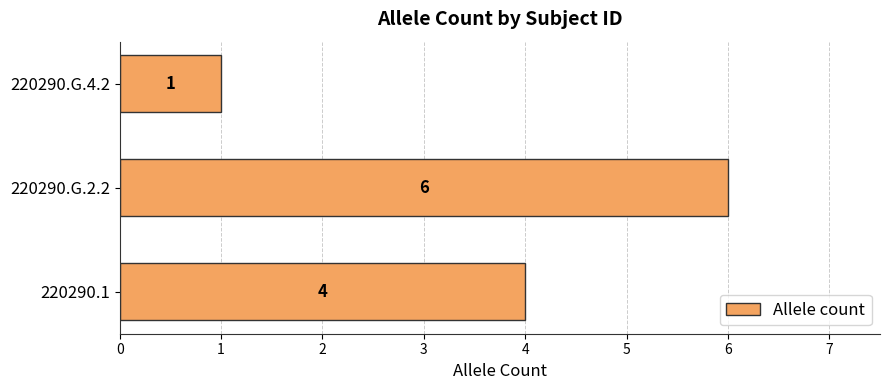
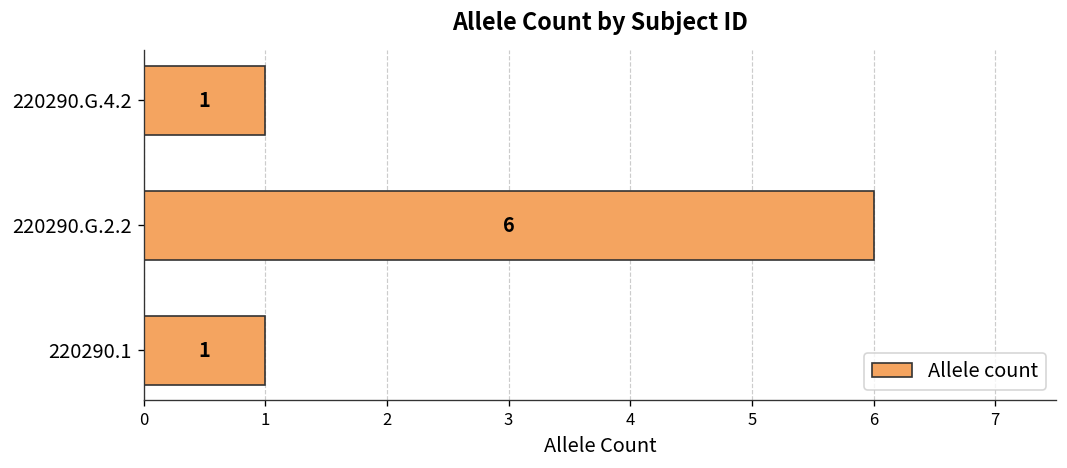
  {
    "220290.G.4.2": 1,
    "220290.G.2.2": 6,
-   "220290.1": 4
+   "220290.1": 1
  }
